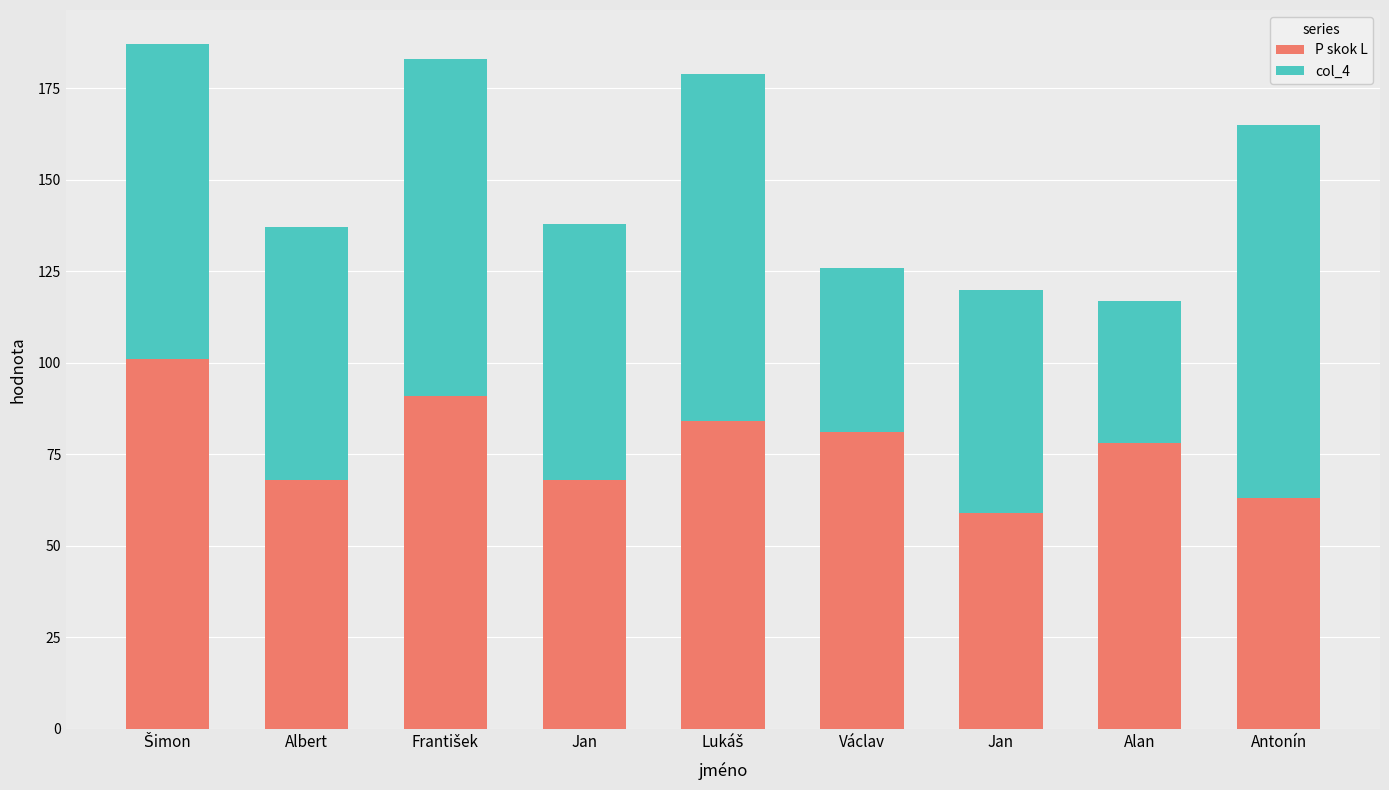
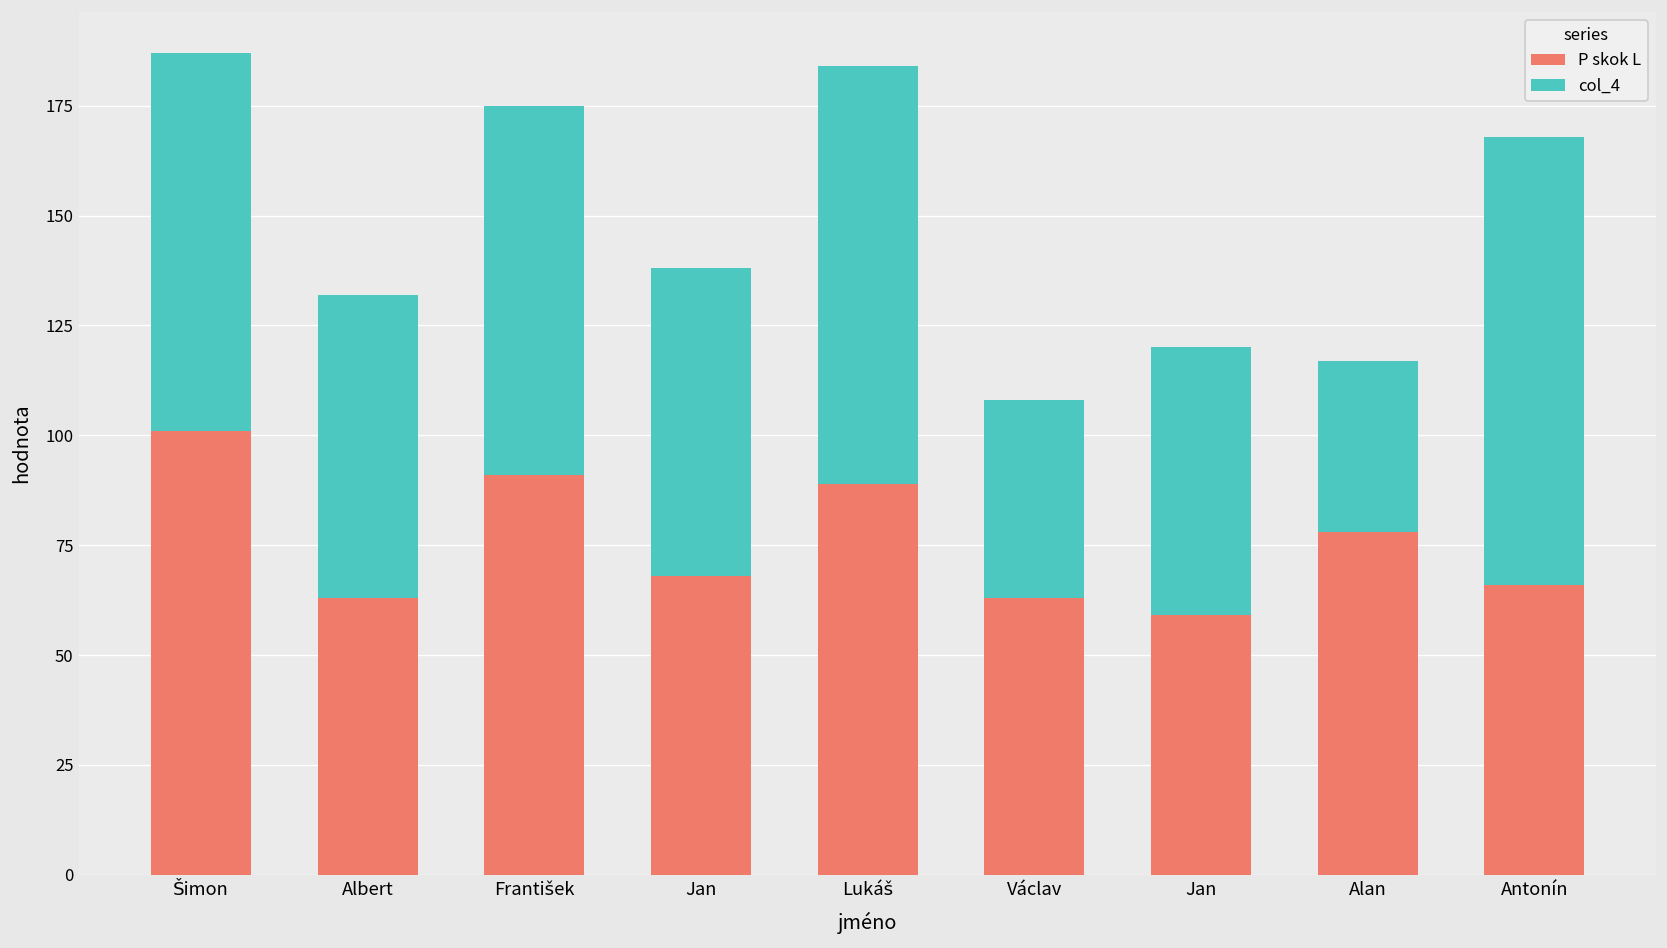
  {
    "P skok L": {
      "Šimon": 101,
-     "Albert": 68,
+     "Albert": 63,
      "František": 91,
-     "Lukáš": 84,
-     "Václav": 81,
+     "Lukáš": 89,
+     "Václav": 63,
      "Alan": 78,
-     "Antonín": 63
+     "Antonín": 66
    },
    "col_4": {
      "Šimon": 86,
      "Albert": 69,
-     "František": 92,
+     "František": 84,
      "Lukáš": 95,
      "Václav": 45,
      "Alan": 39,
      "Antonín": 102
    }
  }
